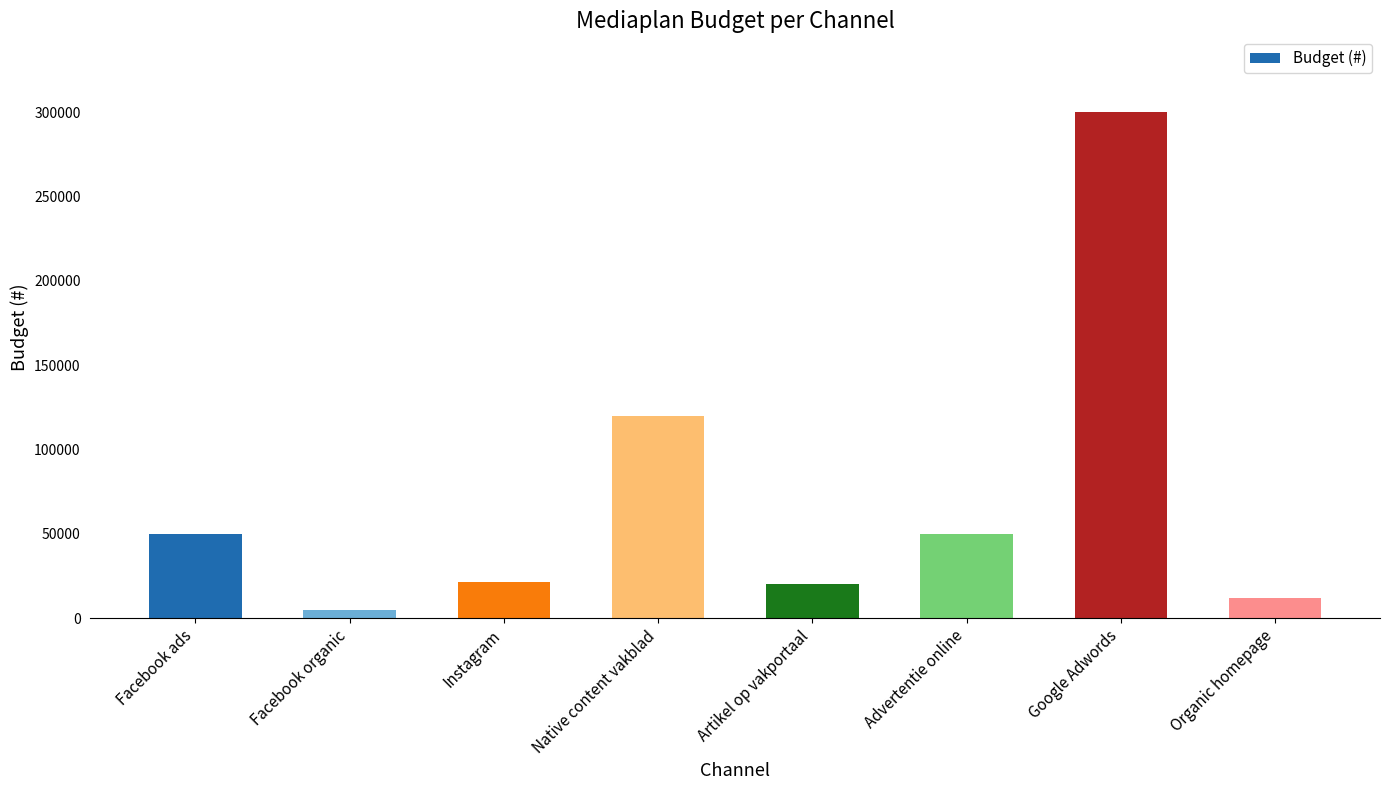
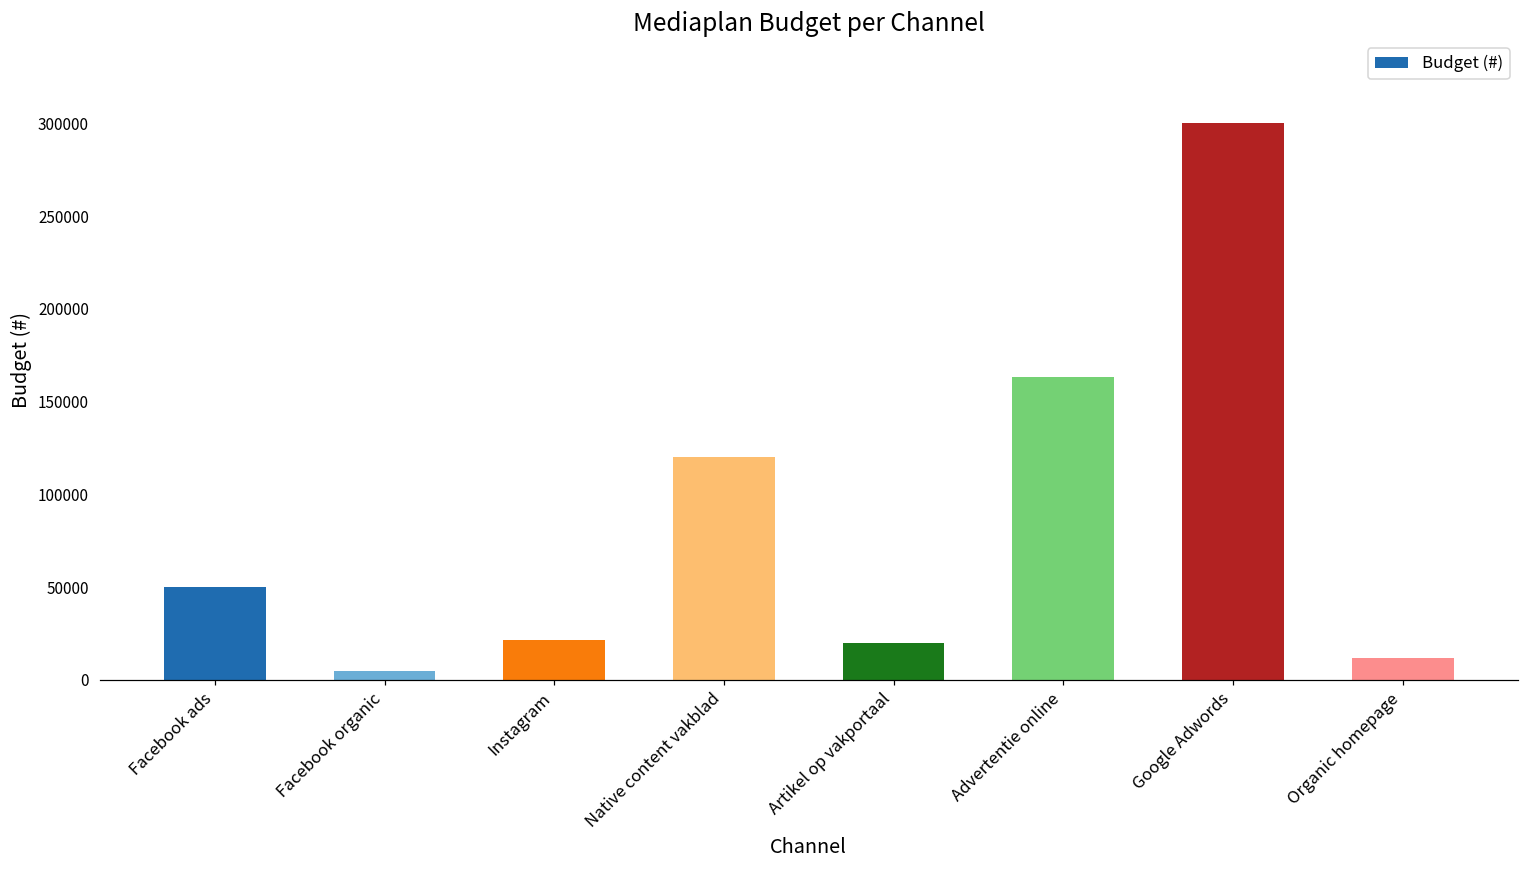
  {
    "Facebook ads": 50000,
    "Facebook organic": 5000,
    "Instagram": 21000,
    "Native content vakblad": 120000,
    "Artikel op vakportaal": 20000,
-   "Advertentie online": 50000,
+   "Advertentie online": 163000,
    "Google Adwords": 300000,
    "Organic homepage": 12000
  }
